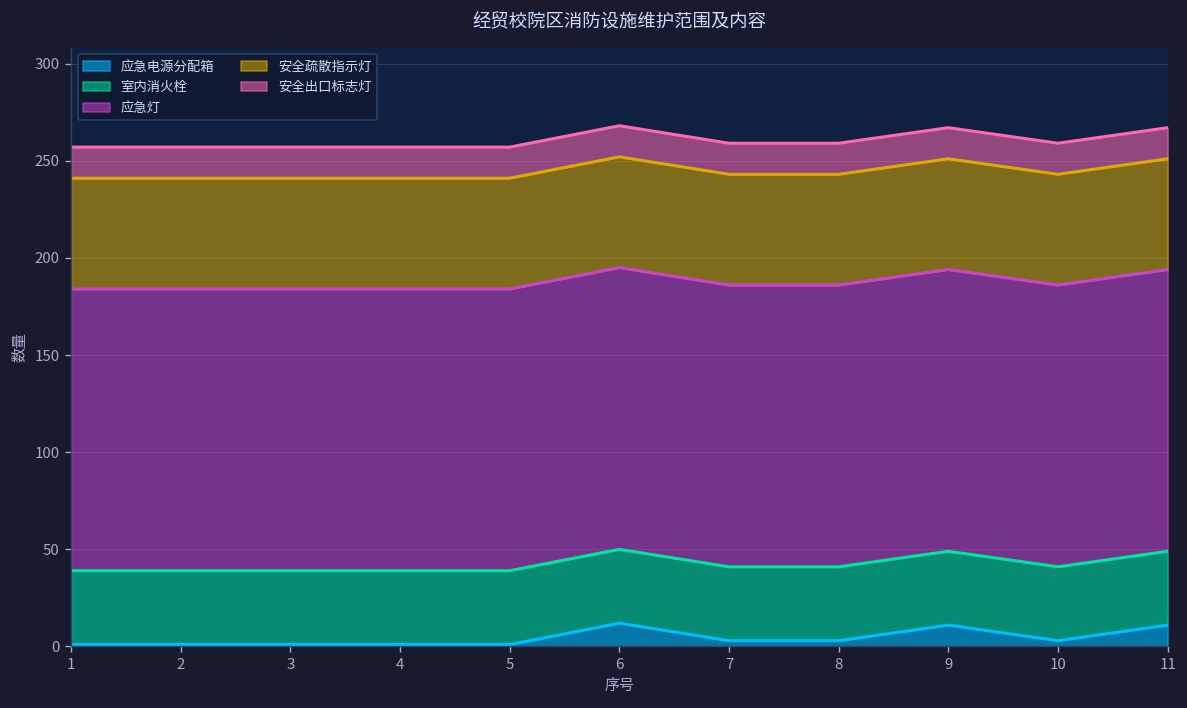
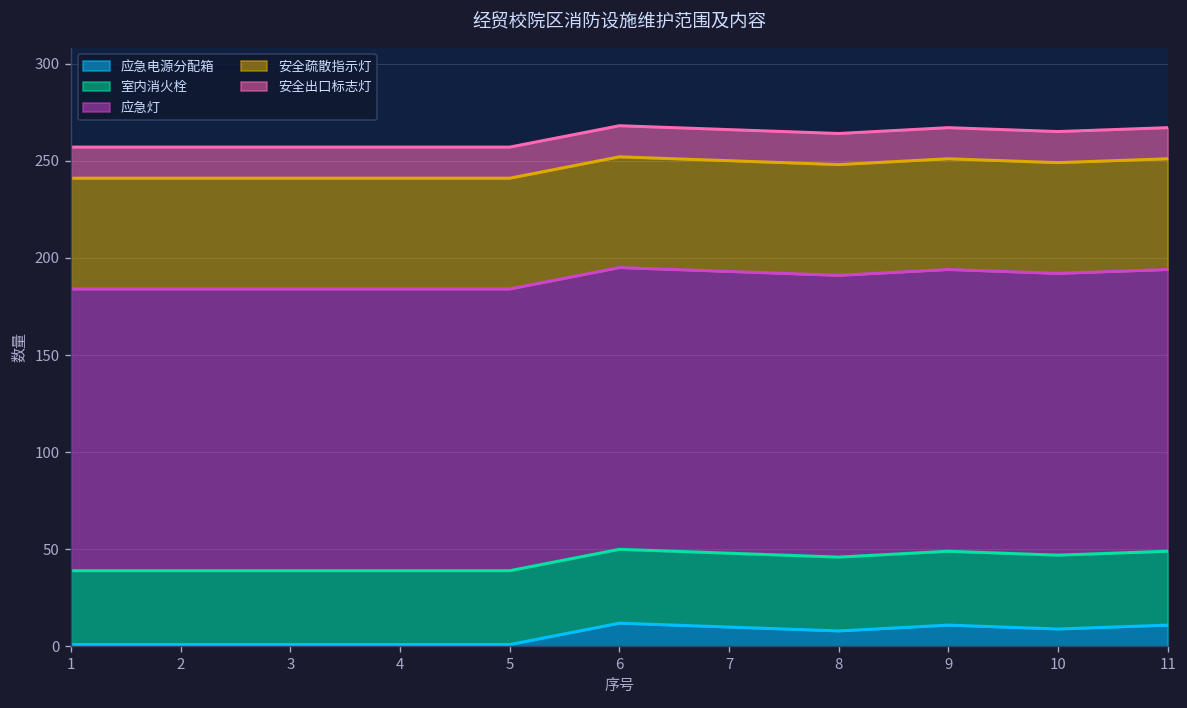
  {
    "应急电源分配箱": {
      "1": 1,
      "2": 1,
      "3": 1,
      "4": 1,
      "5": 1,
      "6": 12,
-     "7": 3,
-     "8": 3,
+     "7": 10,
+     "8": 8,
      "9": 11,
-     "10": 3,
+     "10": 9,
      "11": 11
    },
    "室内消火栓": {
      "1": 38,
      "2": 38,
      "3": 38,
      "4": 38,
      "5": 38,
      "6": 38,
      "7": 38,
      "8": 38,
      "9": 38,
      "10": 38,
      "11": 38
    },
    "安全疏散指示灯": {
      "1": 57,
      "2": 57,
      "3": 57,
      "4": 57,
      "5": 57,
      "6": 57,
      "7": 57,
      "8": 57,
      "9": 57,
      "10": 57,
      "11": 57
    }
  }
